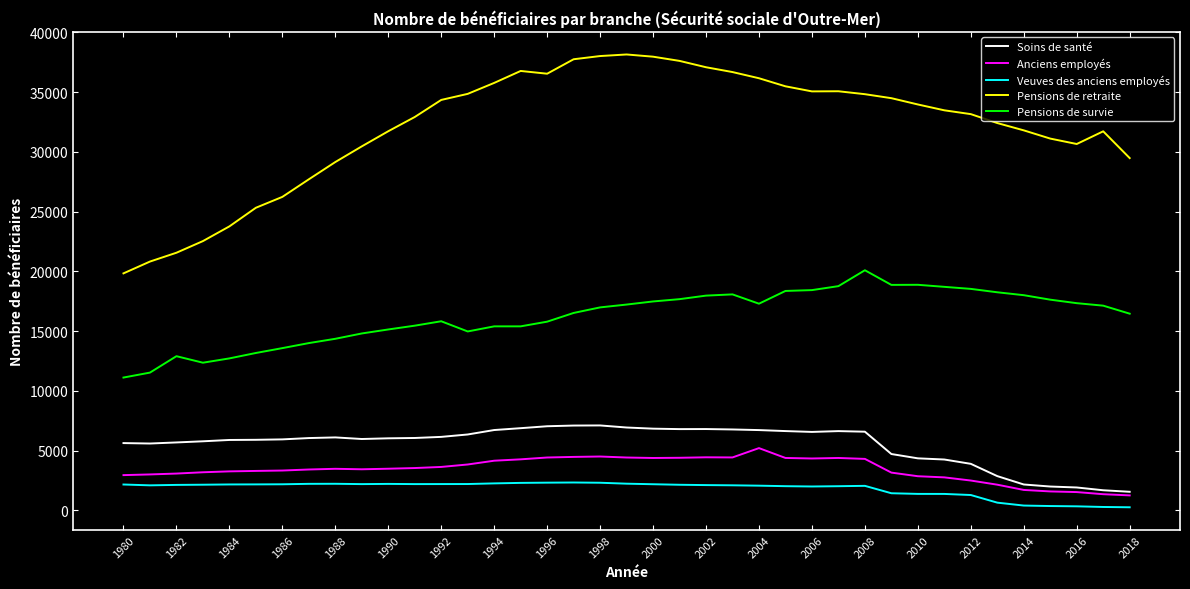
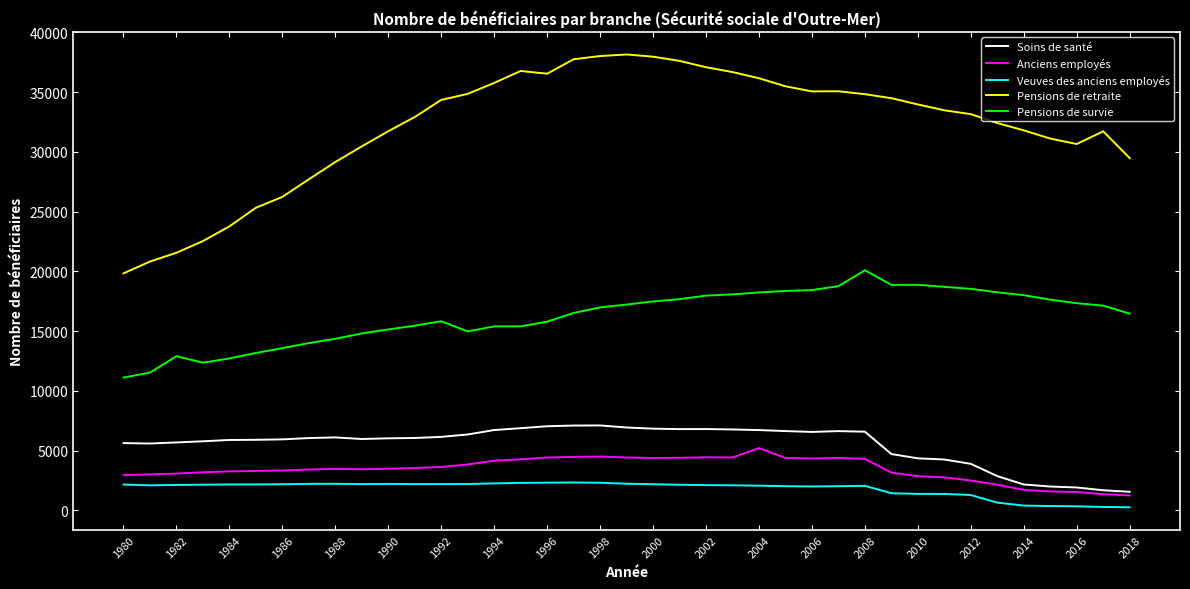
  {
    "Soins de santé": {
      "1980": 5600,
      "1982": 5700,
      "1984": 5900,
      "1986": 5900,
      "1988": 6100,
      "1990": 6000,
      "1992": 6200,
      "1994": 6700,
      "1996": 7000,
      "1998": 7100,
      "2000": 6800,
      "2002": 6800,
      "2004": 6700,
      "2006": 6600,
      "2008": 6600,
      "2010": 4400,
      "2012": 3900,
      "2014": 2200,
      "2016": 1900,
      "2018": 1600
    },
    "Anciens employés": {
      "1980": 3000,
      "1982": 3100,
      "1984": 3300,
      "1986": 3300,
      "1988": 3500,
      "1990": 3500,
      "1992": 3600,
      "1994": 4200,
      "1996": 4400,
      "1998": 4500,
      "2000": 4400,
      "2002": 4400,
      "2004": 5200,
      "2006": 4300,
      "2008": 4300,
      "2010": 2900,
      "2012": 2500,
      "2014": 1700,
      "2016": 1500,
      "2018": 1300
    },
    "Veuves des anciens employés": {
      "1980": 2200,
      "1982": 2100,
      "1984": 2200,
      "1986": 2200,
      "1988": 2200,
      "1990": 2200,
      "1992": 2200,
      "1994": 2300,
      "1996": 2300,
      "1998": 2300,
      "2000": 2200,
      "2002": 2100,
      "2004": 2100,
      "2006": 2000,
      "2008": 2100,
      "2010": 1400,
      "2012": 1300,
      "2014": 400,
      "2016": 300,
      "2018": 300
    },
    "Pensions de retraite": {
      "1980": 19800,
      "1982": 21600,
      "1984": 23800,
      "1986": 26200,
      "1988": 29100,
      "1990": 31700,
      "1992": 34300,
      "1994": 35800,
      "1996": 36500,
      "1998": 38000,
      "2000": 38000,
      "2002": 37100,
      "2004": 36200,
      "2006": 35100,
      "2008": 34800,
      "2010": 34000,
      "2012": 33200,
      "2014": 31800,
      "2016": 30700,
      "2018": 29500
    },
    "Pensions de survie": {
      "1980": 11100,
      "1982": 12900,
      "1984": 12700,
      "1986": 13600,
      "1988": 14400,
      "1990": 15100,
      "1992": 15800,
      "1994": 15400,
      "1996": 15800,
      "1998": 17000,
      "2000": 17500,
      "2002": 18000,
-     "2004": 17300,
+     "2004": 18200,
      "2006": 18400,
      "2008": 20100,
      "2010": 18900,
      "2012": 18500,
      "2014": 18000,
      "2016": 17300,
      "2018": 16500
    }
  }
